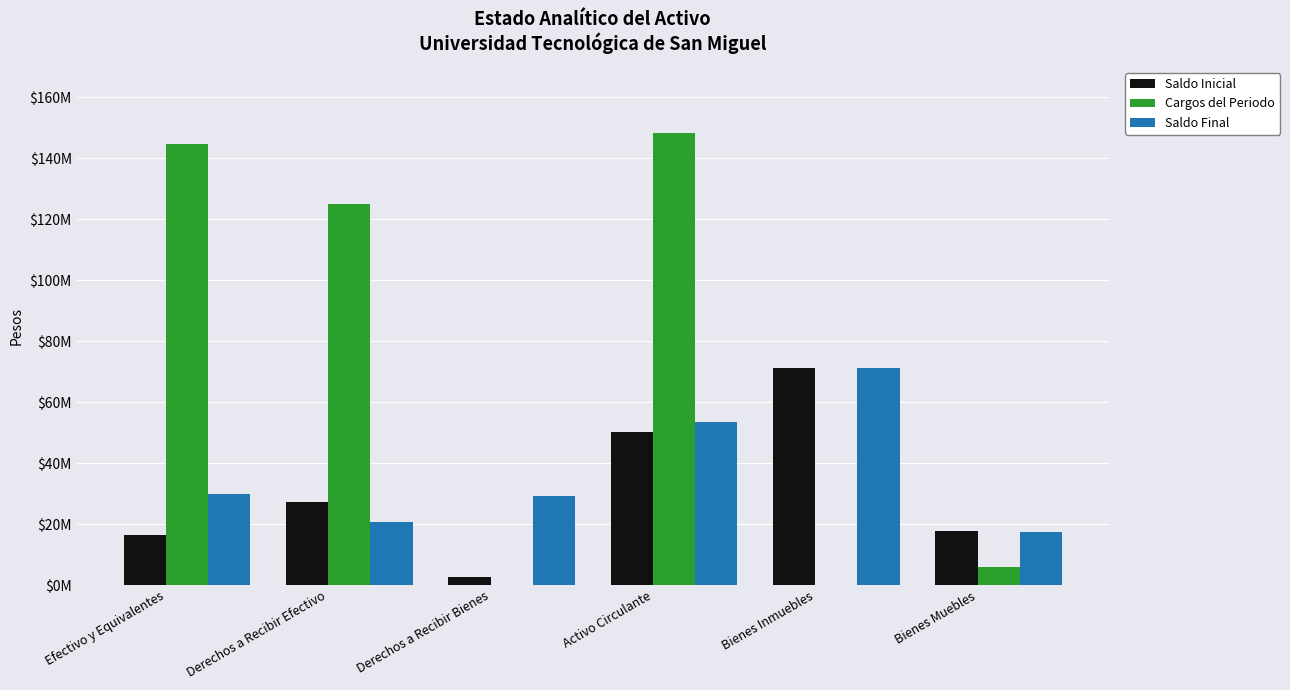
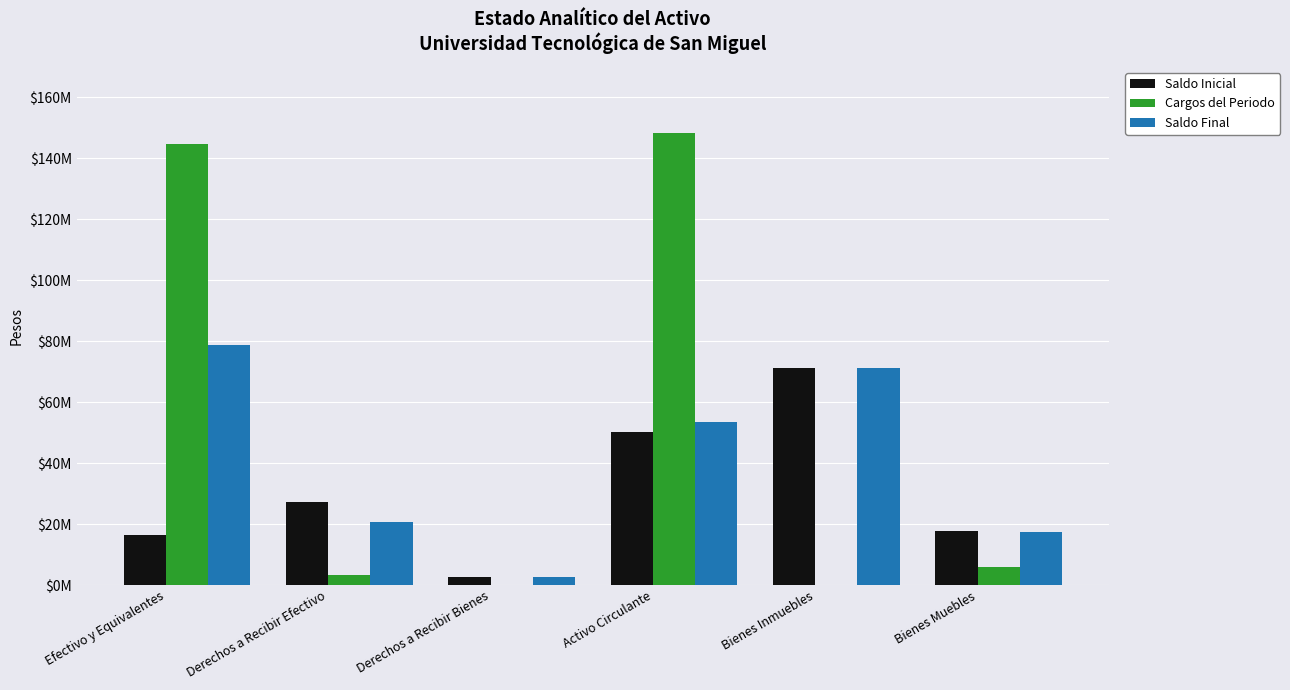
  {
    "Saldo Inicial": {
      "Efectivo y Equivalentes": "$17000000",
      "Derechos a Recibir Efectivo": "$27000000",
      "Derechos a Recibir Bienes": "$3000000",
      "Activo Circulante": "$50000000",
      "Bienes Inmuebles": "$71000000",
      "Bienes Muebles": "$18000000"
    },
    "Cargos del Periodo": {
      "Efectivo y Equivalentes": "$145000000",
-     "Derechos a Recibir Efectivo": "$125000000",
+     "Derechos a Recibir Efectivo": "$3000000",
      "Activo Circulante": "$148000000",
      "Bienes Inmuebles": "$0",
      "Bienes Muebles": "$6000000"
    },
    "Saldo Final": {
-     "Efectivo y Equivalentes": "$30000000",
+     "Efectivo y Equivalentes": "$79000000",
      "Derechos a Recibir Efectivo": "$21000000",
-     "Derechos a Recibir Bienes": "$29000000",
+     "Derechos a Recibir Bienes": "$3000000",
      "Activo Circulante": "$53000000",
      "Bienes Inmuebles": "$71000000",
      "Bienes Muebles": "$17000000"
    }
  }
